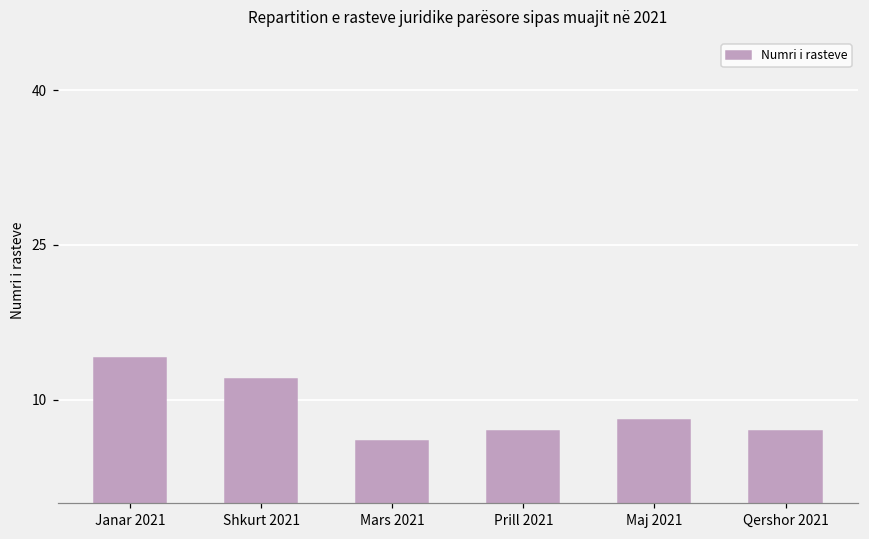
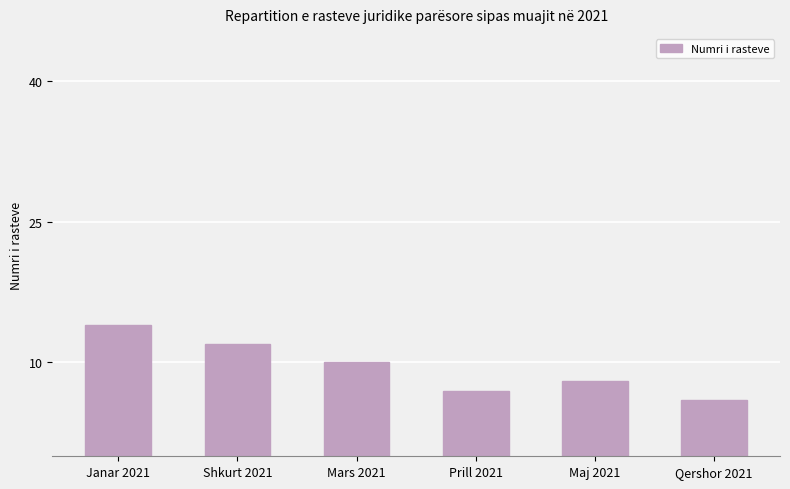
  {
    "Janar 2021": 14,
    "Shkurt 2021": 12,
-   "Mars 2021": 6,
+   "Mars 2021": 10,
    "Prill 2021": 7,
    "Maj 2021": 8,
-   "Qershor 2021": 7
+   "Qershor 2021": 6
  }
